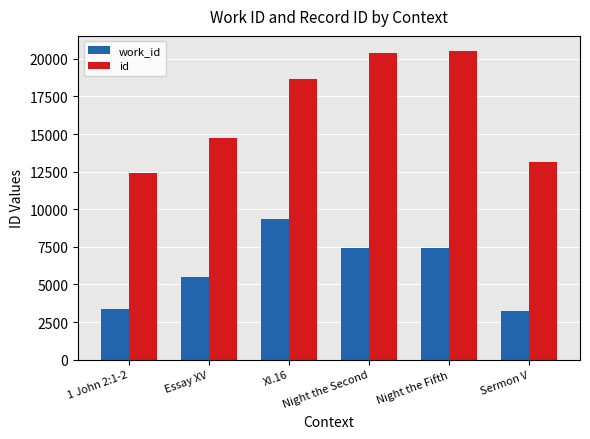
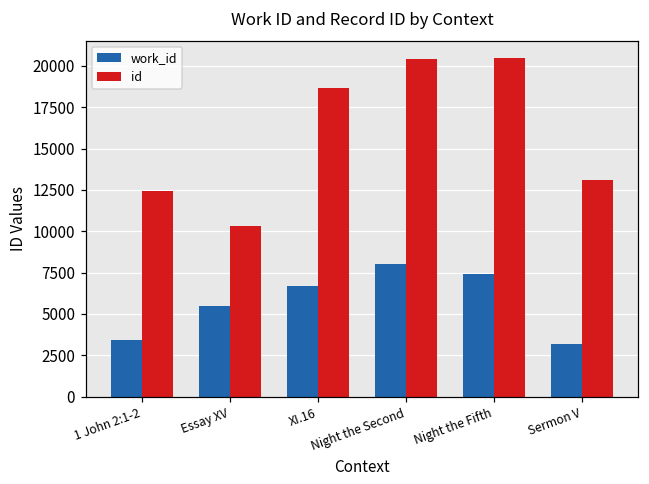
  {
    "work_id": {
      "1 John 2:1-2": 3400,
      "Essay XV": 5500,
-     "XI.16": 9300,
-     "Night the Second": 7400,
+     "XI.16": 6700,
+     "Night the Second": 8000,
      "Night the Fifth": 7400,
      "Sermon V": 3200
    },
    "id": {
      "1 John 2:1-2": 12400,
-     "Essay XV": 14700,
+     "Essay XV": 10300,
      "XI.16": 18600,
      "Night the Second": 20400,
      "Night the Fifth": 20500,
      "Sermon V": 13100
    }
  }
